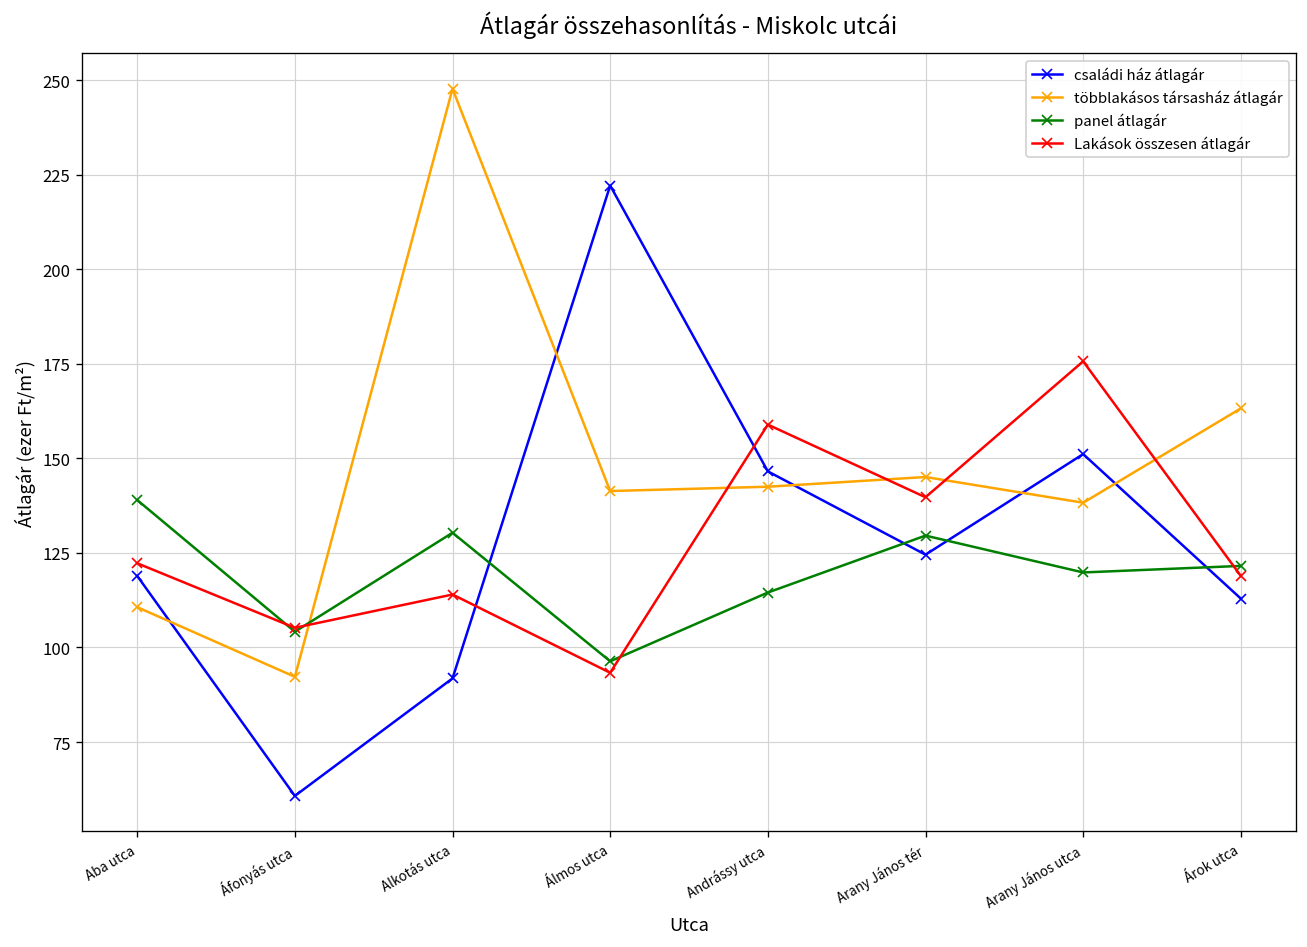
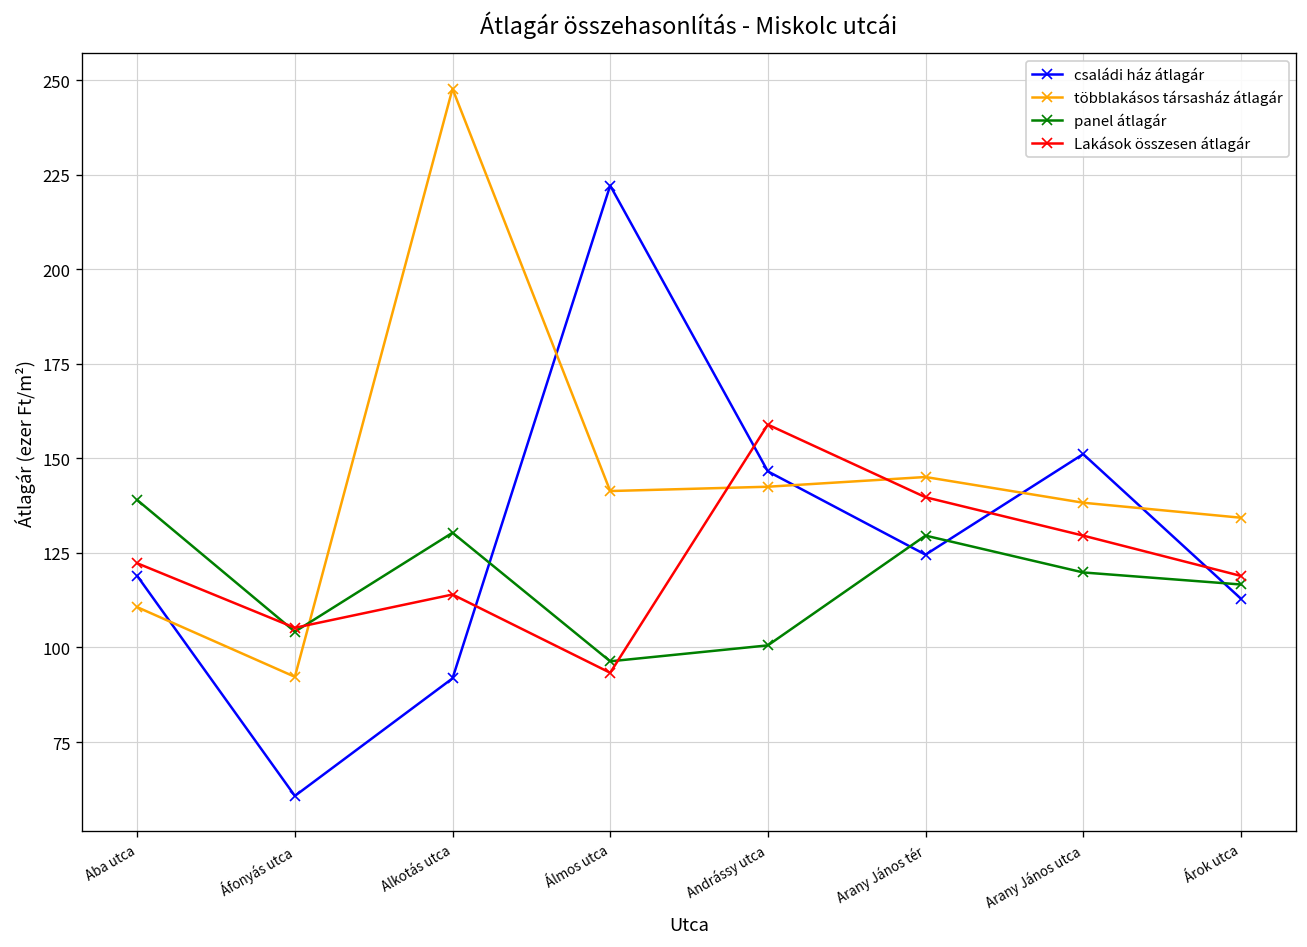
  {
    "családi ház átlagár": {
      "Aba utca": 119,
      "Áfonyás utca": 61,
      "Alkotás utca": 92,
      "Álmos utca": 222,
      "Andrássy utca": 147,
      "Arany János tér": 125,
      "Arany János utca": 151,
      "Árok utca": 113
    },
    "többlakásos társasház átlagár": {
      "Aba utca": 111,
      "Áfonyás utca": 92,
      "Alkotás utca": 248,
      "Álmos utca": 141,
      "Andrássy utca": 143,
      "Arany János tér": 145,
      "Arany János utca": 138,
-     "Árok utca": 163
+     "Árok utca": 134
    },
    "panel átlagár": {
      "Aba utca": 139,
      "Áfonyás utca": 104,
      "Alkotás utca": 130,
      "Álmos utca": 96,
-     "Andrássy utca": 115,
+     "Andrássy utca": 101,
      "Arany János tér": 130,
      "Arany János utca": 120,
-     "Árok utca": 122
+     "Árok utca": 117
    },
    "Lakások összesen átlagár": {
      "Aba utca": 122,
      "Áfonyás utca": 105,
      "Alkotás utca": 114,
      "Álmos utca": 93,
      "Andrássy utca": 159,
      "Arany János tér": 140,
-     "Arany János utca": 176,
+     "Arany János utca": 130,
      "Árok utca": 119
    }
  }
